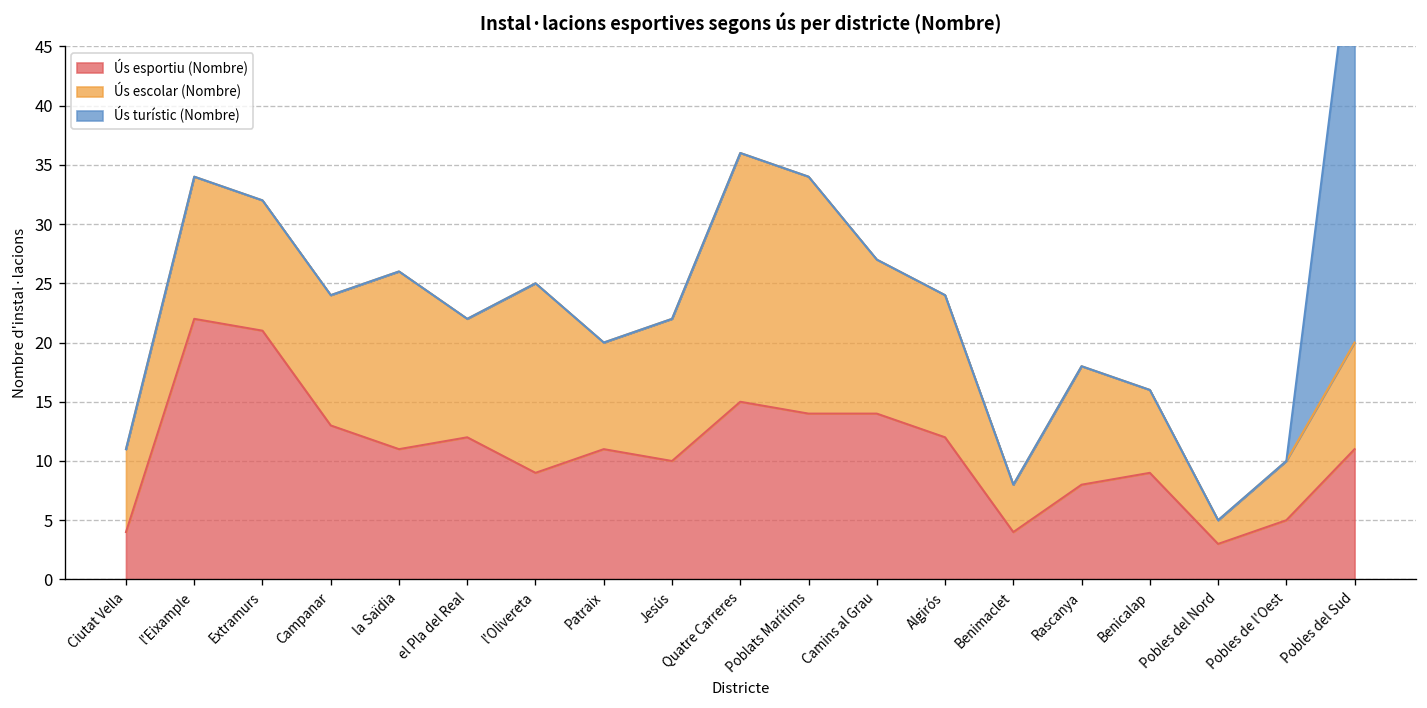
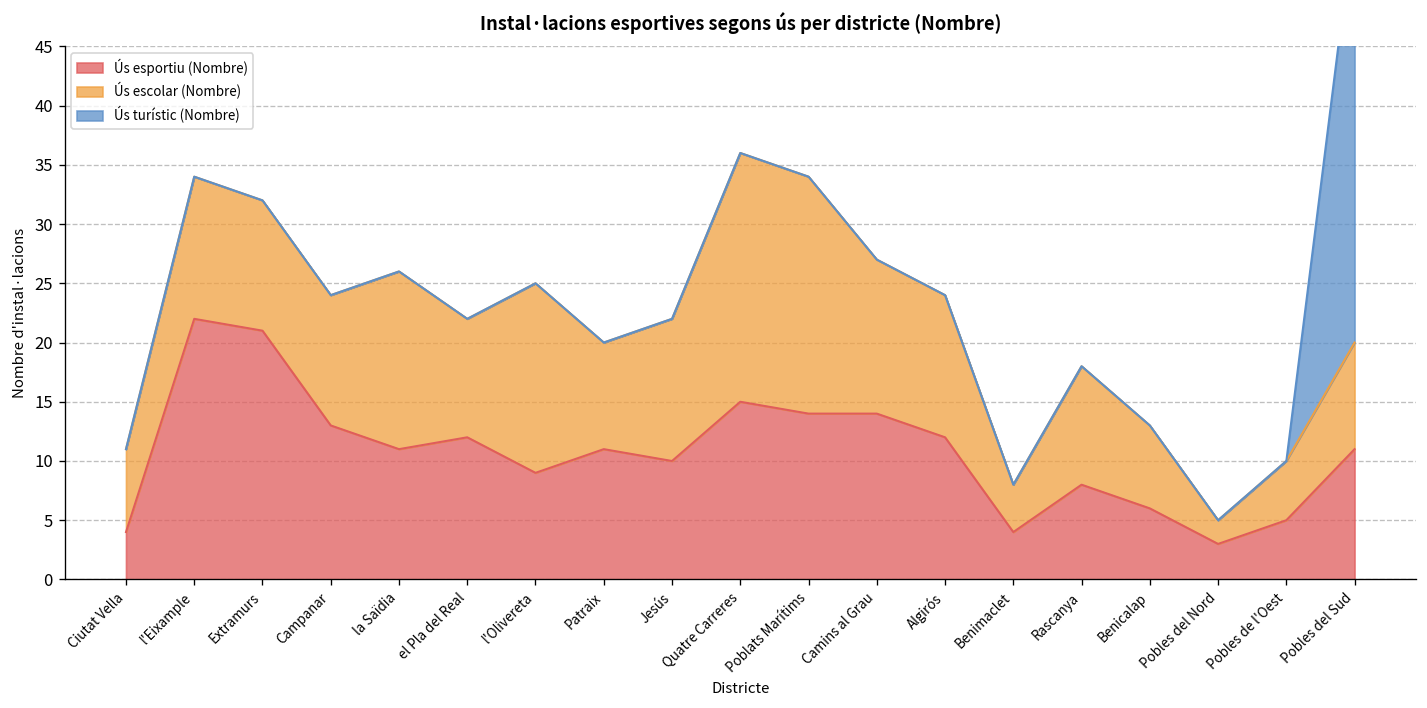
  {
    "Ús esportiu (Nombre)": {
      "Ciutat Vella": 4,
      "l'Eixample": 22,
      "Extramurs": 21,
      "Campanar": 13,
      "la Saïdia": 11,
      "el Pla del Real": 12,
      "l'Olivereta": 9,
      "Patraix": 11,
      "Jesús": 10,
      "Quatre Carreres": 15,
      "Poblats Marítims": 14,
      "Camins al Grau": 14,
      "Algirós": 12,
      "Benimaclet": 4,
      "Rascanya": 8,
-     "Benicalap": 9,
+     "Benicalap": 6,
      "Pobles del Nord": 3,
      "Pobles de l'Oest": 5,
      "Pobles del Sud": 11
    },
    "Ús escolar (Nombre)": {
      "Pobles del Sud": 9
    }
  }
